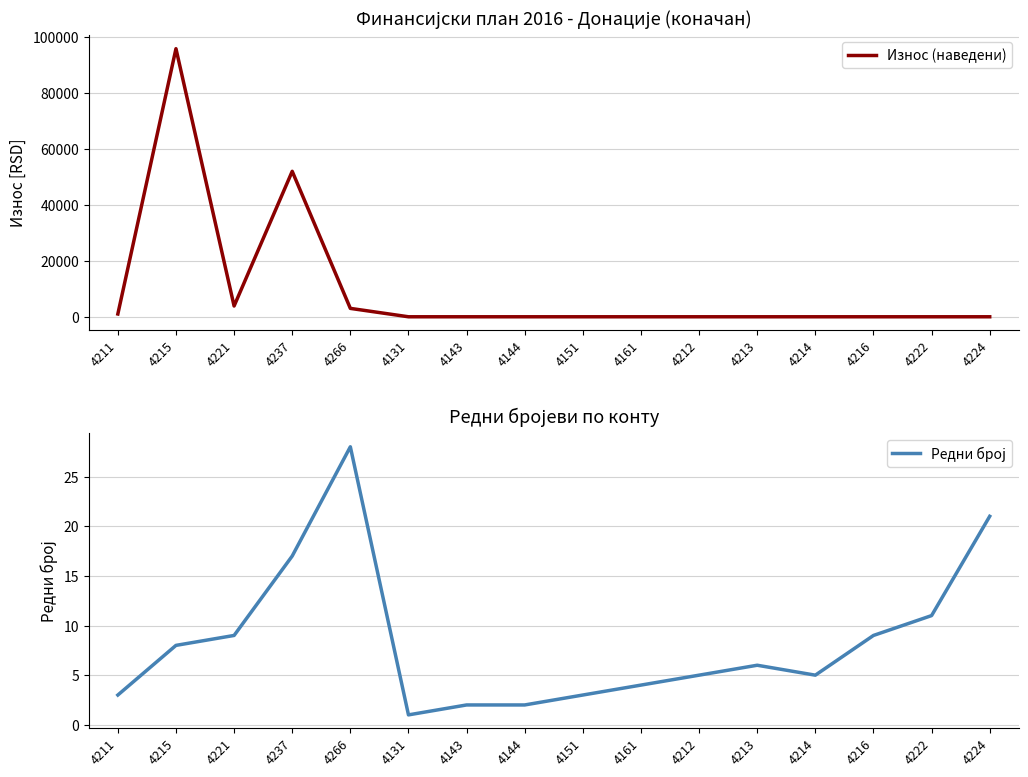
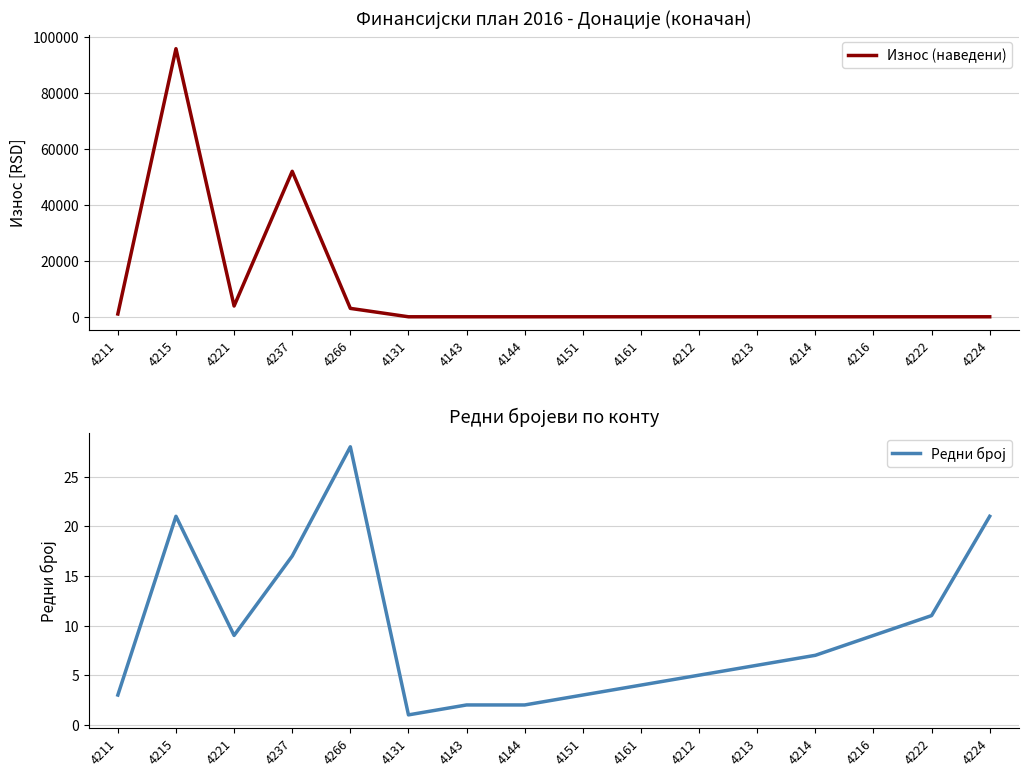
  {
    "Финансијски план 2016 - Донације (коначан)": {
      "4211": 1000,
      "4215": 96000,
      "4221": 4000,
      "4237": 52000,
      "4266": 3000,
      "4131": 0,
      "4143": 0,
      "4144": 0,
      "4151": 0,
      "4161": 0,
      "4212": 0,
      "4213": 0,
      "4214": 0,
      "4216": 0,
      "4222": 0,
      "4224": 0
    },
    "Редни бројеви по конту": {
      "4211": 3,
-     "4215": 8,
+     "4215": 21,
      "4221": 9,
      "4237": 17,
      "4266": 28,
      "4131": 1,
      "4143": 2,
      "4144": 2,
      "4151": 3,
      "4161": 4,
      "4212": 5,
      "4213": 6,
-     "4214": 5,
+     "4214": 7,
      "4216": 9,
      "4222": 11,
      "4224": 21
    }
  }
